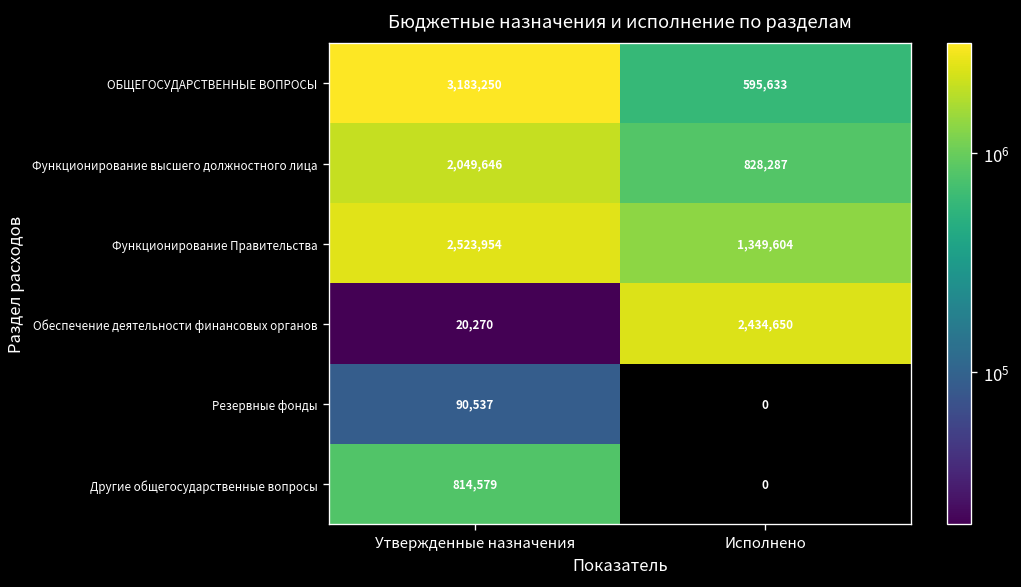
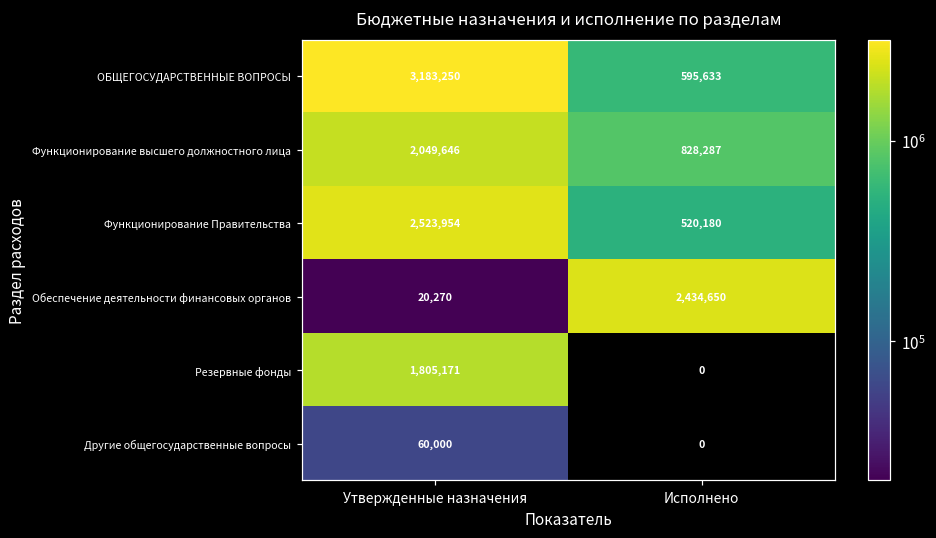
  {
    "ОБЩЕГОСУДАРСТВЕННЫЕ ВОПРОСЫ": {
      "Утвержденные назначения": "3,183,250",
      "Исполнено": "595,633"
    },
    "Функционирование высшего должностного лица": {
      "Утвержденные назначения": "2,049,646",
      "Исполнено": "828,287"
    },
    "Функционирование Правительства": {
      "Утвержденные назначения": "2,523,954",
-     "Исполнено": "1,349,604"
+     "Исполнено": "520,180"
    },
    "Обеспечение деятельности финансовых органов": {
      "Утвержденные назначения": "20,270",
      "Исполнено": "2,434,650"
    },
    "Резервные фонды": {
-     "Утвержденные назначения": "90,537",
+     "Утвержденные назначения": "1,805,171",
      "Исполнено": "0"
    },
    "Другие общегосударственные вопросы": {
-     "Утвержденные назначения": "814,579",
+     "Утвержденные назначения": "60,000",
      "Исполнено": "0"
    }
  }
